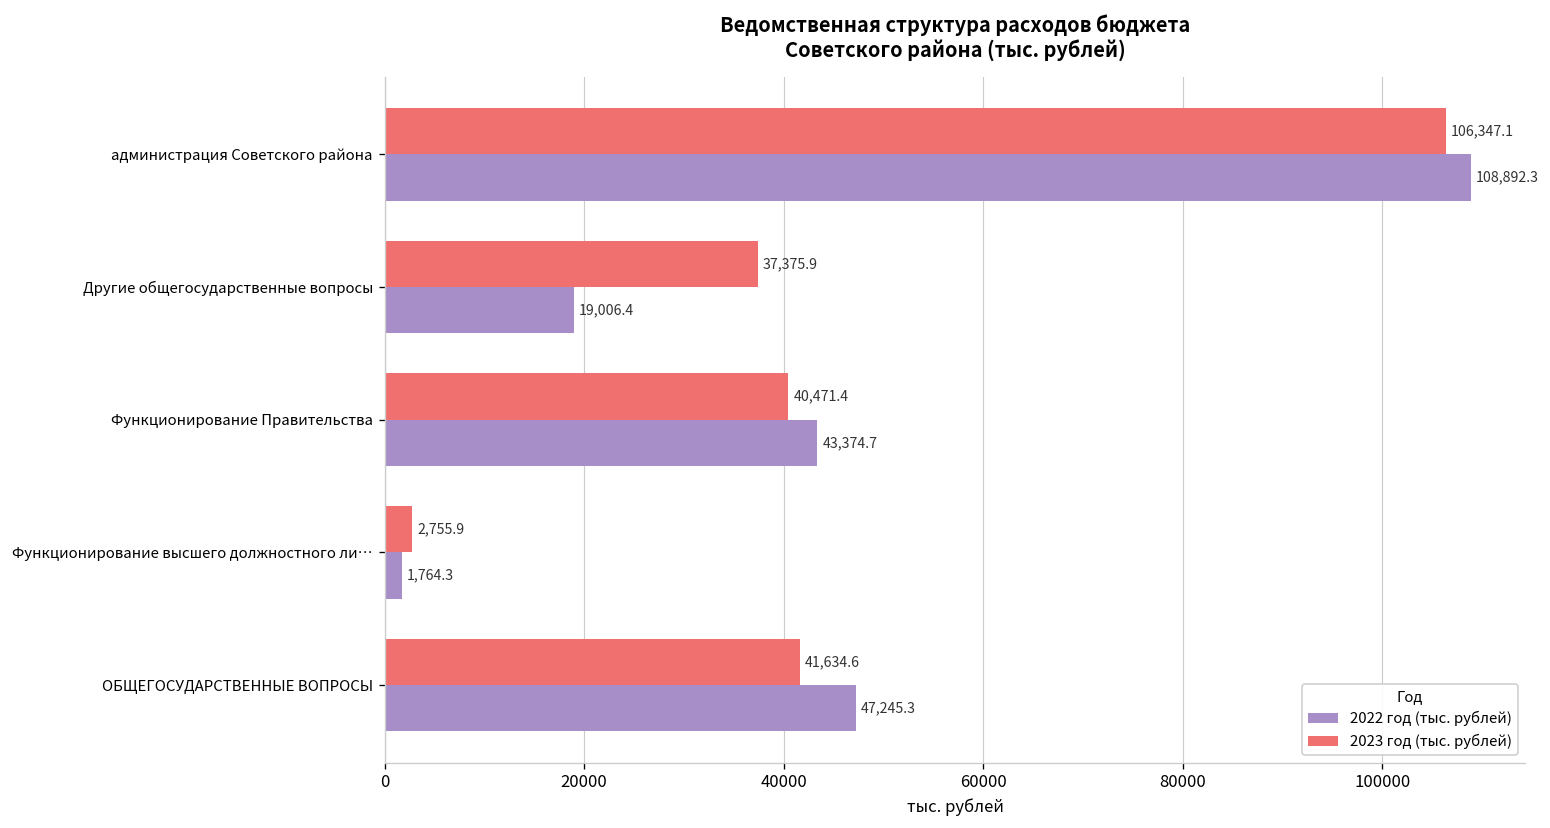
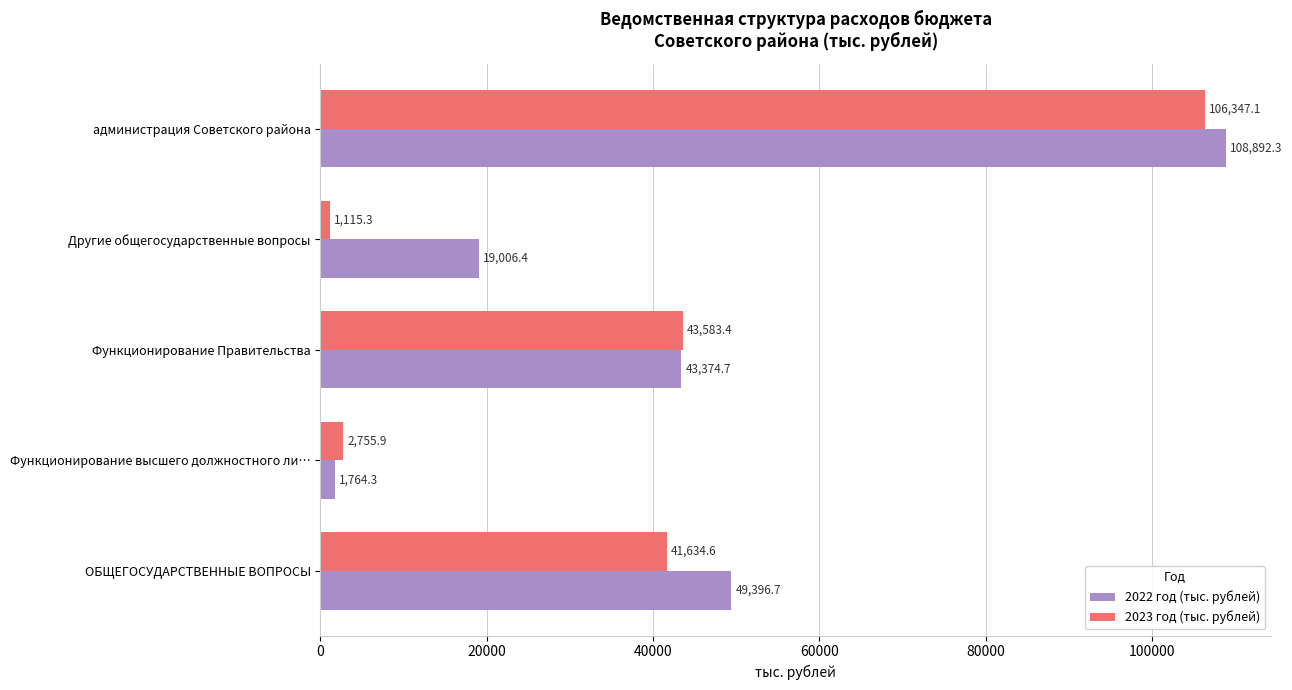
  {
    "2022 год (тыс. рублей)": {
      "администрация Советского района": "108,892.3",
      "Другие общегосударственные вопросы": "19,006.4",
      "Функционирование Правительства": "43,374.7",
      "Функционирование высшего должностного ли…": "1,764.3",
-     "ОБЩЕГОСУДАРСТВЕННЫЕ ВОПРОСЫ": "47,245.3"
+     "ОБЩЕГОСУДАРСТВЕННЫЕ ВОПРОСЫ": "49,396.7"
    },
    "2023 год (тыс. рублей)": {
      "администрация Советского района": "106,347.1",
-     "Другие общегосударственные вопросы": "37,375.9",
-     "Функционирование Правительства": "40,471.4",
+     "Другие общегосударственные вопросы": "1,115.3",
+     "Функционирование Правительства": "43,583.4",
      "Функционирование высшего должностного ли…": "2,755.9",
      "ОБЩЕГОСУДАРСТВЕННЫЕ ВОПРОСЫ": "41,634.6"
    }
  }
